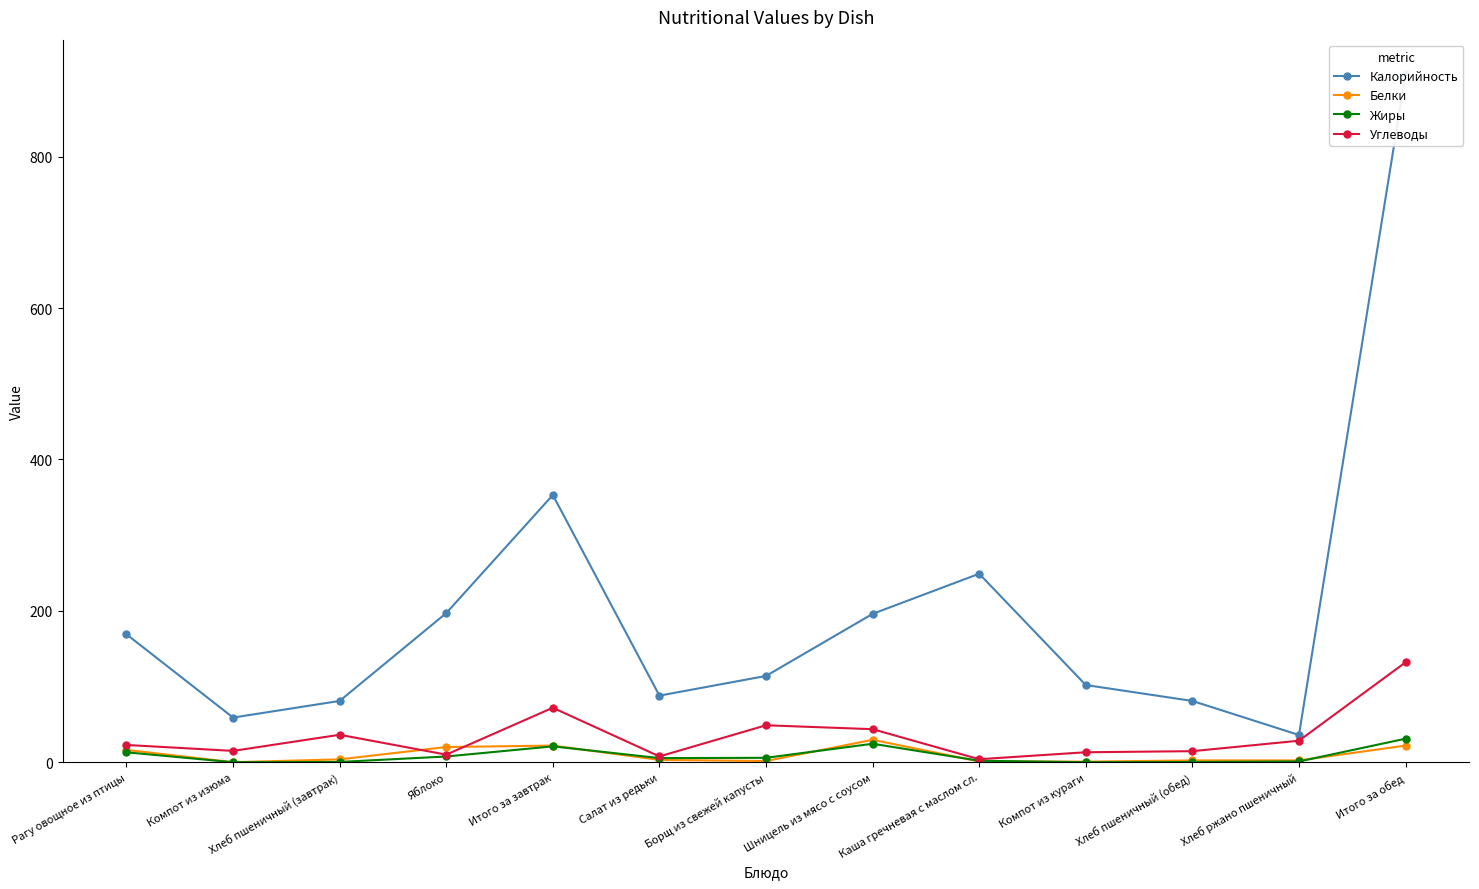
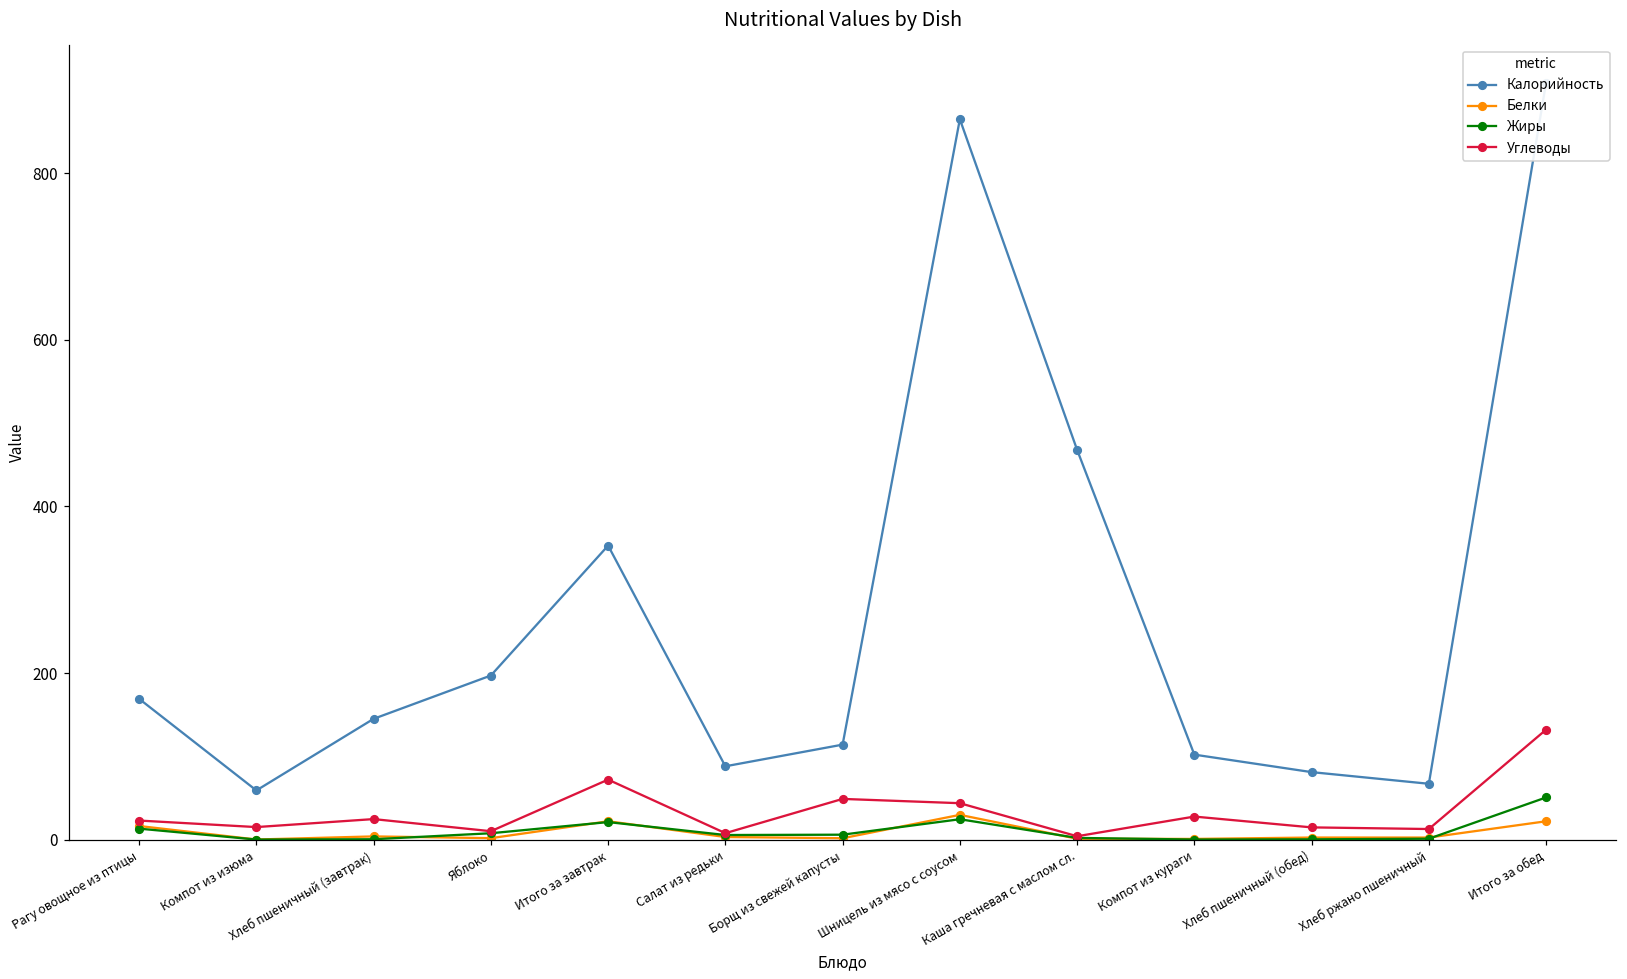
  {
    "Калорийность": {
      "Рагу овощное из птицы": 170,
      "Компот из изюма": 60,
-     "Хлеб пшеничный (завтрак)": 80,
+     "Хлеб пшеничный (завтрак)": 150,
      "Яблоко": 200,
      "Итого за завтрак": 350,
      "Салат из редьки": 90,
      "Борщ из свежей капусты": 110,
-     "Шницель из мясо с соусом": 200,
-     "Каша гречневая с маслом сл.": 250,
+     "Шницель из мясо с соусом": 870,
+     "Каша гречневая с маслом сл.": 470,
      "Компот из кураги": 100,
      "Хлеб пшеничный (обед)": 80,
-     "Хлеб ржано пшеничный": 40
+     "Хлеб ржано пшеничный": 70
    },
    "Белки": {
-     "Яблоко": 20,
+     "Яблоко": 0,
      "Борщ из свежей капусты": 0,
      "Шницель из мясо с соусом": 30,
      "Итого за обед": 20
    },
    "Жиры": {
      "Борщ из свежей капусты": 10,
      "Шницель из мясо с соусом": 20,
-     "Итого за обед": 30
+     "Итого за обед": 50
    },
    "Углеводы": {
      "Рагу овощное из птицы": 20,
      "Компот из изюма": 20,
-     "Хлеб пшеничный (завтрак)": 40,
+     "Хлеб пшеничный (завтрак)": 20,
      "Итого за завтрак": 70,
      "Борщ из свежей капусты": 50,
      "Шницель из мясо с соусом": 40,
-     "Компот из кураги": 10,
+     "Компот из кураги": 30,
      "Хлеб пшеничный (обед)": 10,
-     "Хлеб ржано пшеничный": 30,
+     "Хлеб ржано пшеничный": 10,
      "Итого за обед": 130
    }
  }
